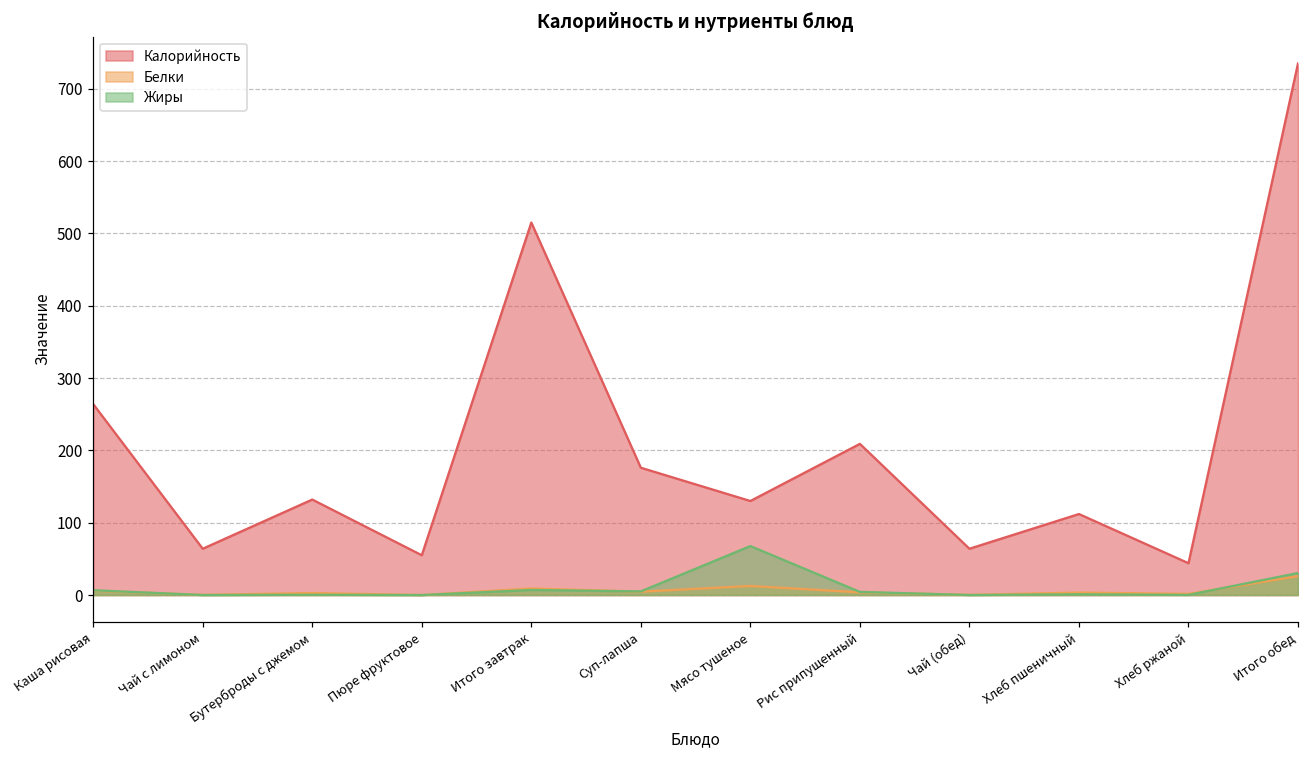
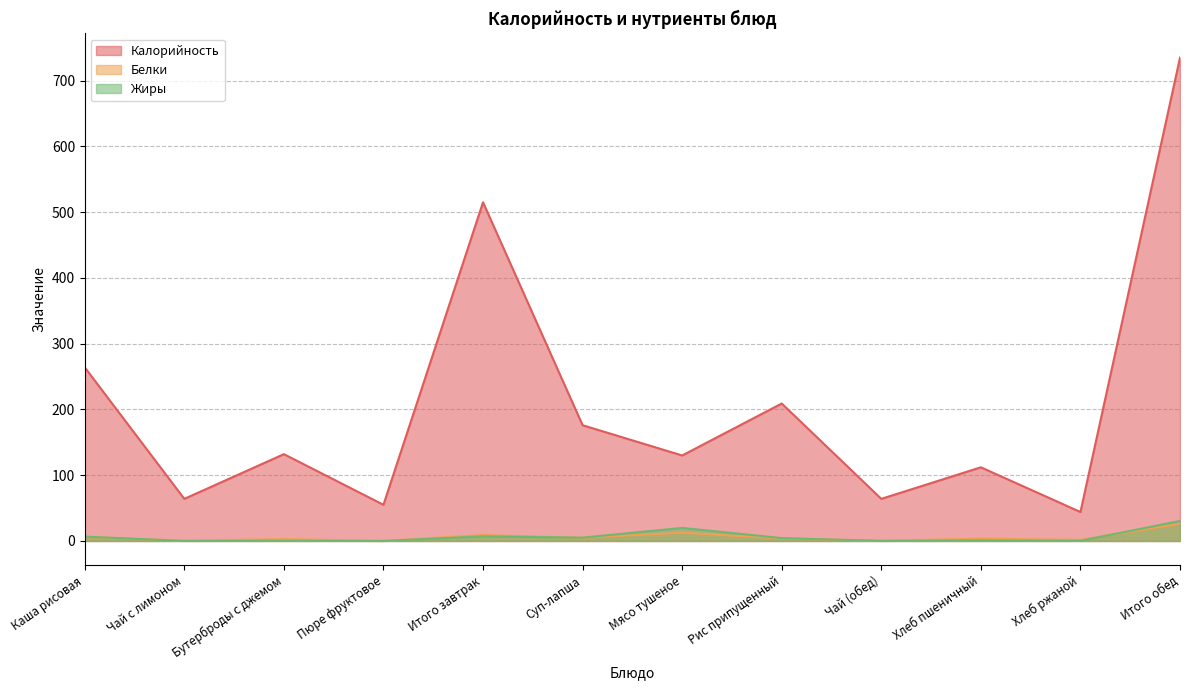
  {
    "Жиры": {
-     "Мясо тушеное": 70,
+     "Мясо тушеное": 20,
      "Итого обед": 30
    }
  }
